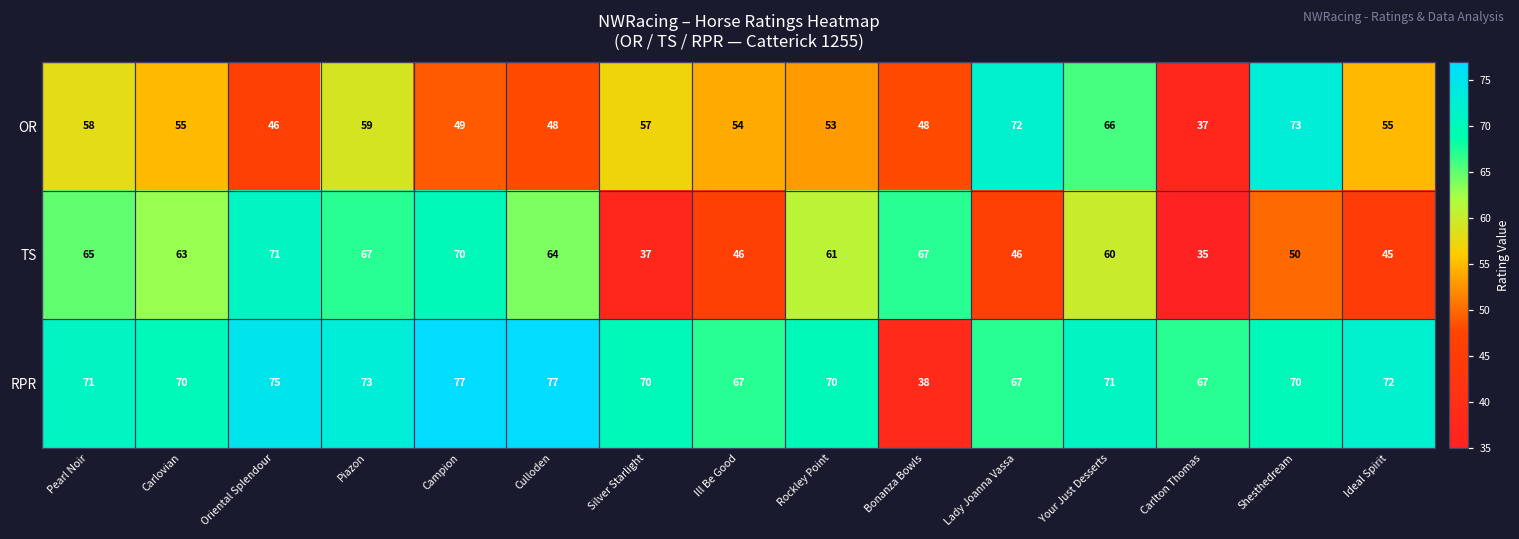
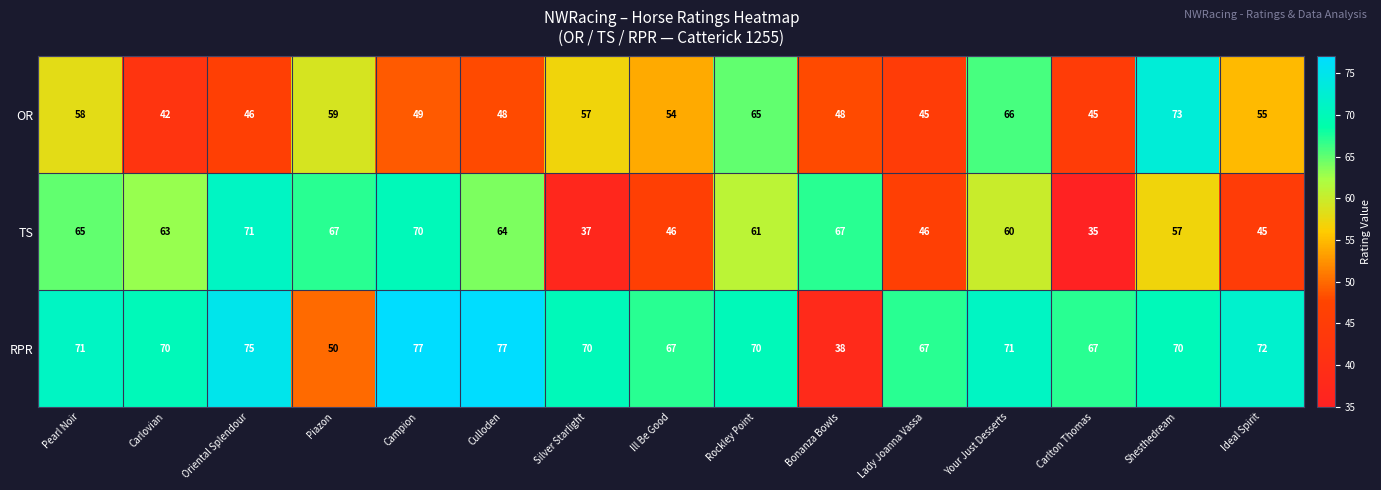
  {
    "OR": {
      "Pearl Noir": 58,
-     "Carlovian": 55,
+     "Carlovian": 42,
      "Oriental Splendour": 46,
      "Piazon": 59,
      "Campion": 49,
      "Culloden": 48,
      "Silver Starlight": 57,
      "Ill Be Good": 54,
-     "Rockley Point": 53,
+     "Rockley Point": 65,
      "Bonanza Bowls": 48,
-     "Lady Joanna Vassa": 72,
+     "Lady Joanna Vassa": 45,
      "Your Just Desserts": 66,
-     "Carlton Thomas": 37,
+     "Carlton Thomas": 45,
      "Shesthedream": 73,
      "Ideal Spirit": 55
    },
    "TS": {
      "Pearl Noir": 65,
      "Carlovian": 63,
      "Oriental Splendour": 71,
      "Piazon": 67,
      "Campion": 70,
      "Culloden": 64,
      "Silver Starlight": 37,
      "Ill Be Good": 46,
      "Rockley Point": 61,
      "Bonanza Bowls": 67,
      "Lady Joanna Vassa": 46,
      "Your Just Desserts": 60,
      "Carlton Thomas": 35,
-     "Shesthedream": 50,
+     "Shesthedream": 57,
      "Ideal Spirit": 45
    },
    "RPR": {
      "Pearl Noir": 71,
      "Carlovian": 70,
      "Oriental Splendour": 75,
-     "Piazon": 73,
+     "Piazon": 50,
      "Campion": 77,
      "Culloden": 77,
      "Silver Starlight": 70,
      "Ill Be Good": 67,
      "Rockley Point": 70,
      "Bonanza Bowls": 38,
      "Lady Joanna Vassa": 67,
      "Your Just Desserts": 71,
      "Carlton Thomas": 67,
      "Shesthedream": 70,
      "Ideal Spirit": 72
    }
  }
